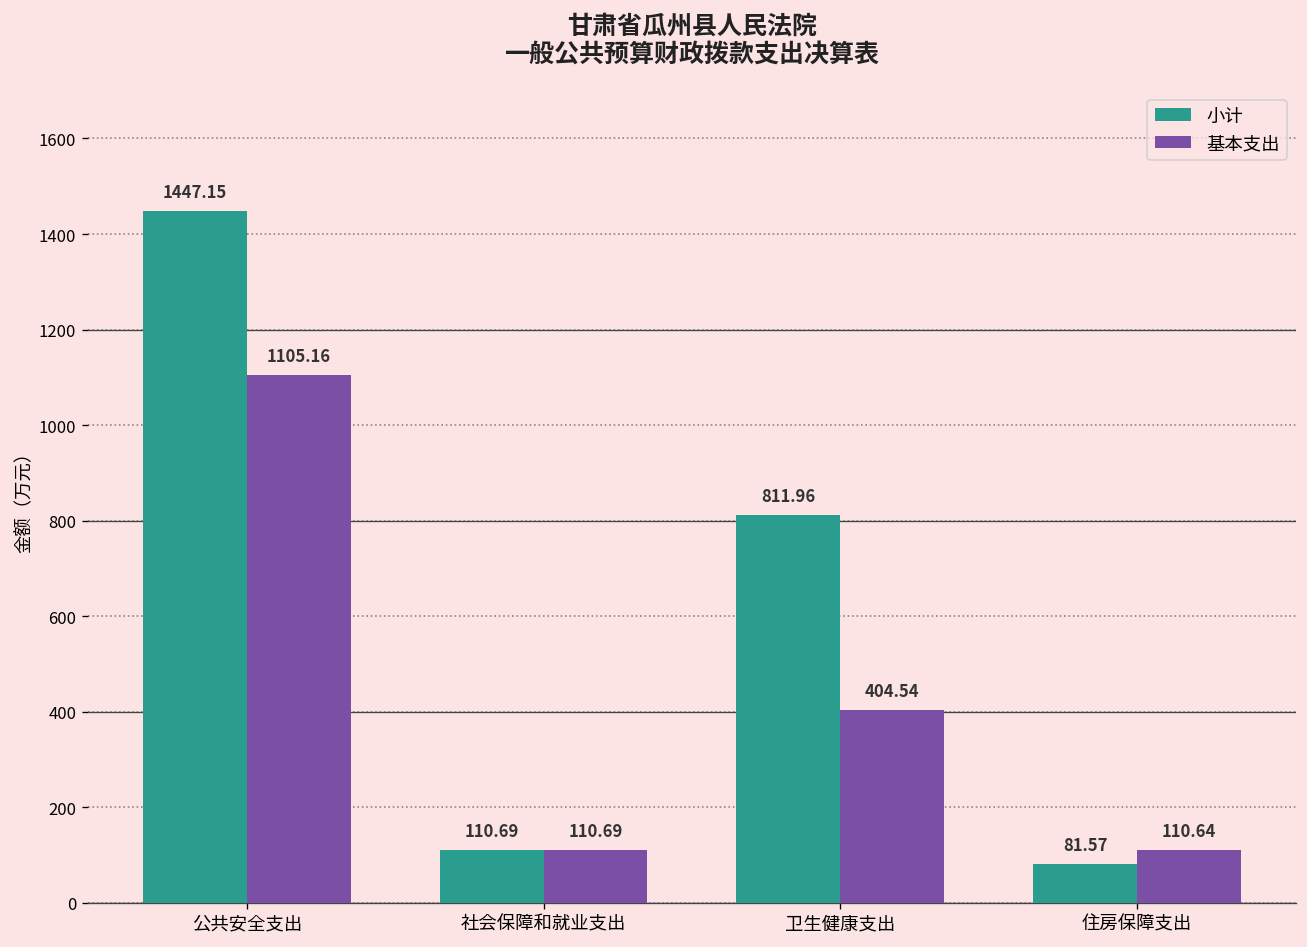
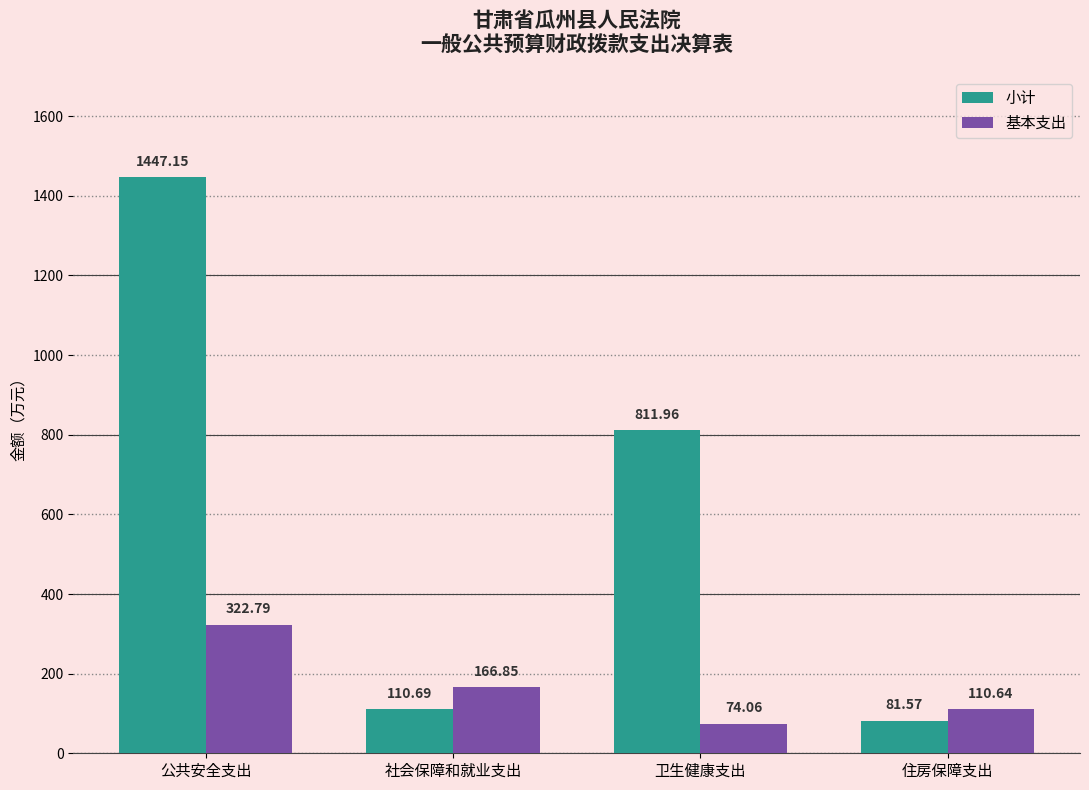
  {
    "小计": {
      "公共安全支出": 1447.15,
      "社会保障和就业支出": 110.69,
      "卫生健康支出": 811.96,
      "住房保障支出": 81.57
    },
    "基本支出": {
-     "公共安全支出": 1105.16,
-     "社会保障和就业支出": 110.69,
-     "卫生健康支出": 404.54,
+     "公共安全支出": 322.79,
+     "社会保障和就业支出": 166.85,
+     "卫生健康支出": 74.06,
      "住房保障支出": 110.64
    }
  }
